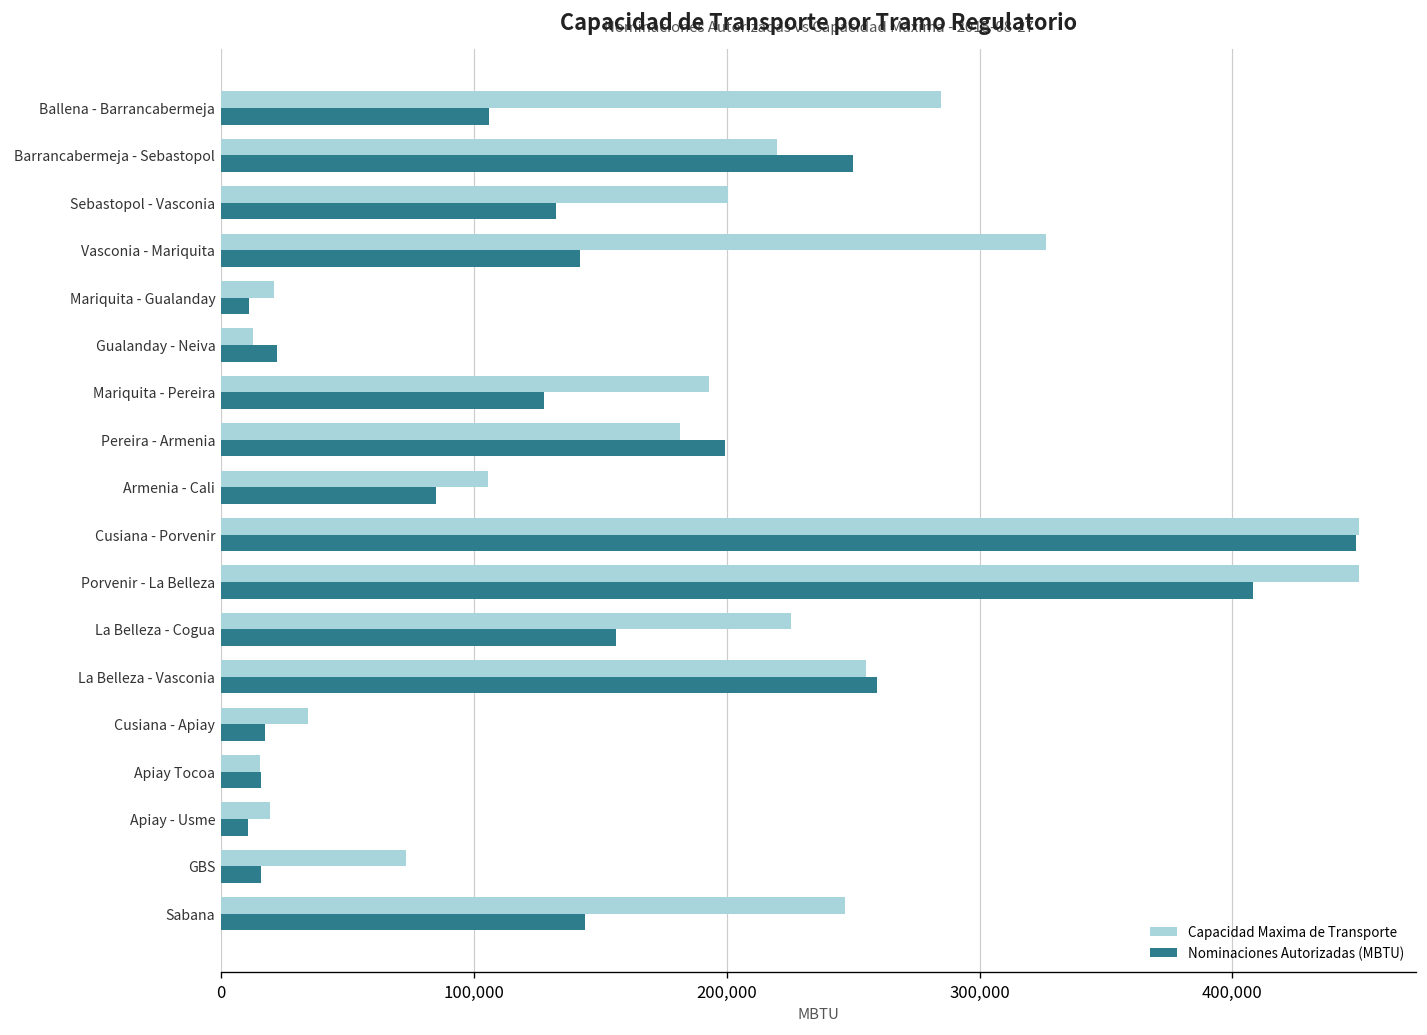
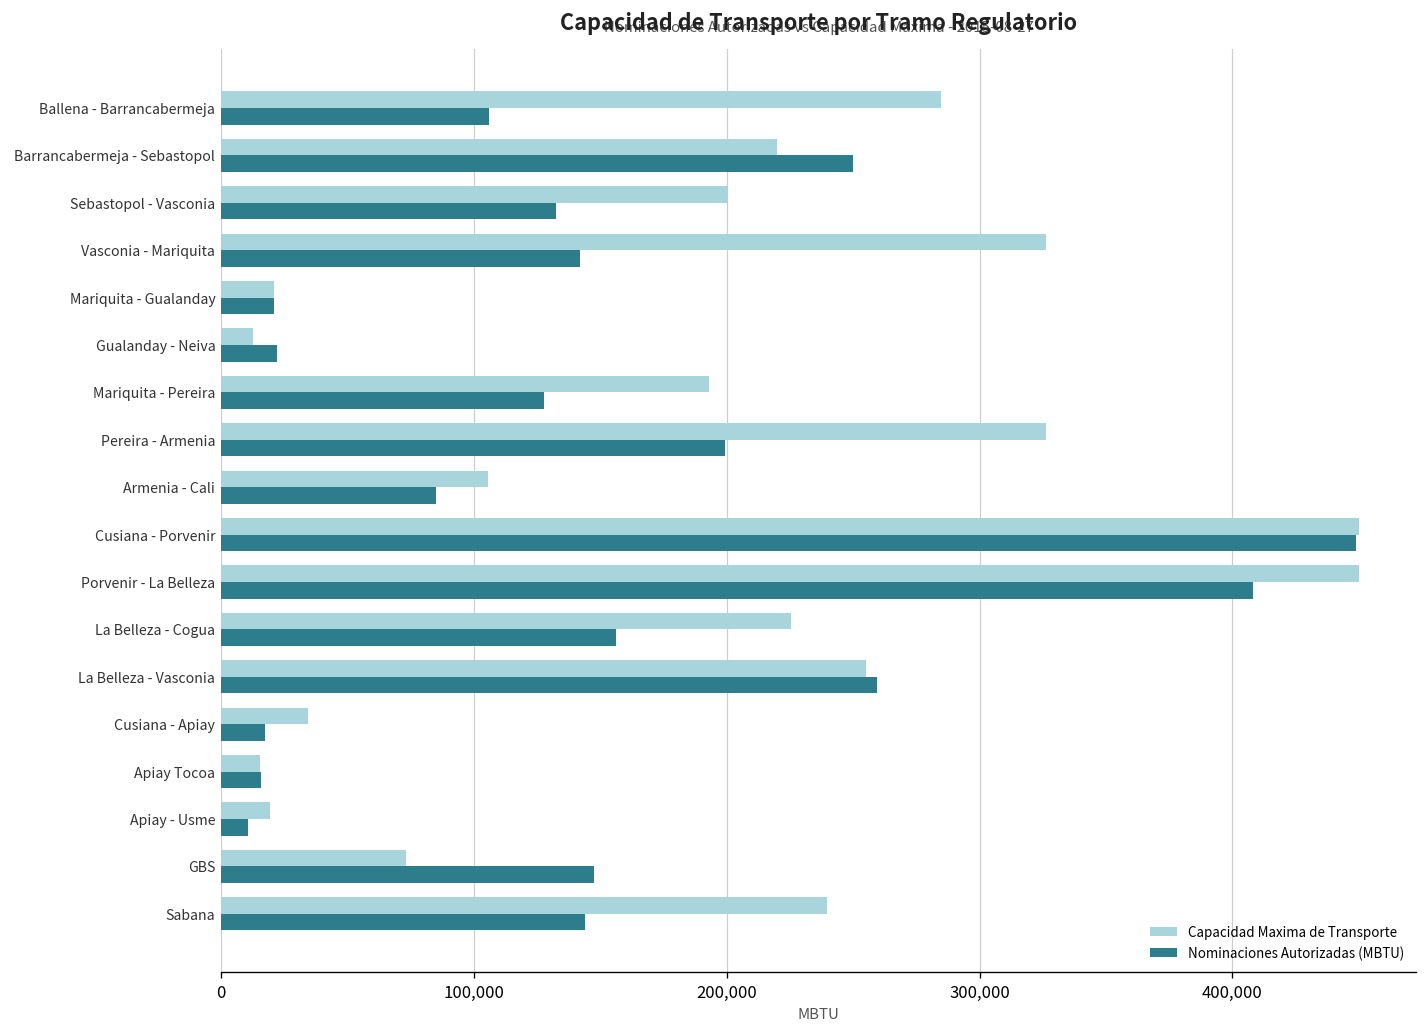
  {
    "Capacidad Maxima de Transporte": {
      "Ballena - Barrancabermeja": "285,000",
      "Barrancabermeja - Sebastopol": "220,000",
      "Sebastopol - Vasconia": "200,000",
      "Vasconia - Mariquita": "326,000",
      "Mariquita - Gualanday": "21,000",
      "Gualanday - Neiva": "13,000",
      "Mariquita - Pereira": "193,000",
-     "Pereira - Armenia": "181,000",
+     "Pereira - Armenia": "326,000",
      "Armenia - Cali": "106,000",
      "Cusiana - Porvenir": "450,000",
      "Porvenir - La Belleza": "450,000",
      "La Belleza - Cogua": "226,000",
      "La Belleza - Vasconia": "255,000",
      "Cusiana - Apiay": "34,000",
      "Apiay Tocoa": "15,000",
      "Apiay - Usme": "19,000",
      "GBS": "73,000",
-     "Sabana": "247,000"
+     "Sabana": "240,000"
    },
    "Nominaciones Autorizadas (MBTU)": {
      "Ballena - Barrancabermeja": "106,000",
      "Barrancabermeja - Sebastopol": "250,000",
      "Sebastopol - Vasconia": "133,000",
      "Vasconia - Mariquita": "142,000",
-     "Mariquita - Gualanday": "11,000",
+     "Mariquita - Gualanday": "21,000",
      "Gualanday - Neiva": "22,000",
      "Mariquita - Pereira": "128,000",
      "Pereira - Armenia": "200,000",
      "Armenia - Cali": "85,000",
      "Cusiana - Porvenir": "449,000",
      "Porvenir - La Belleza": "408,000",
      "La Belleza - Cogua": "156,000",
      "La Belleza - Vasconia": "260,000",
      "Cusiana - Apiay": "17,000",
      "Apiay Tocoa": "16,000",
      "Apiay - Usme": "11,000",
-     "GBS": "16,000",
+     "GBS": "147,000",
      "Sabana": "144,000"
    }
  }
